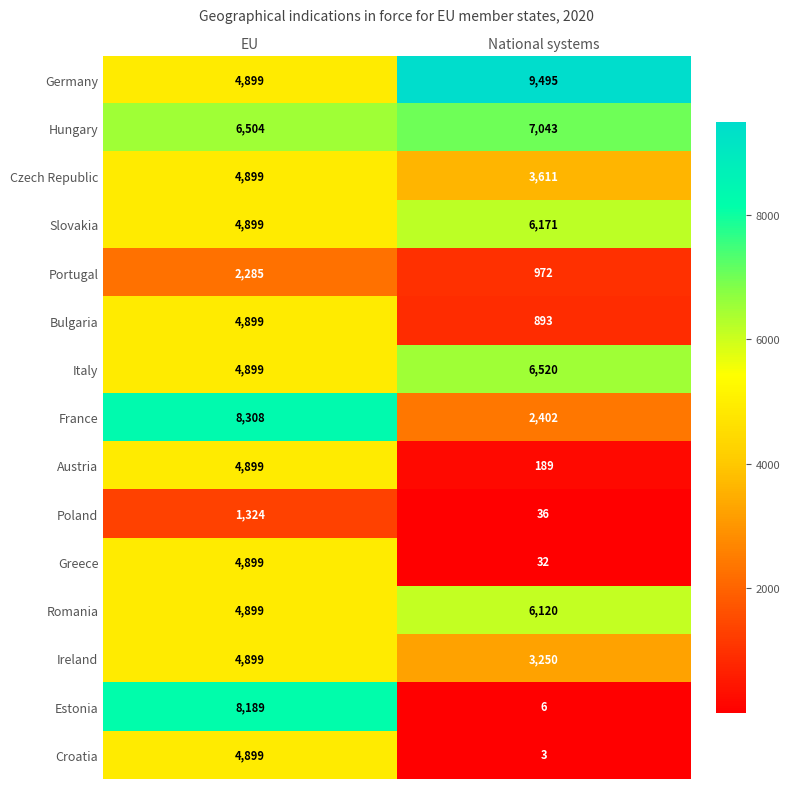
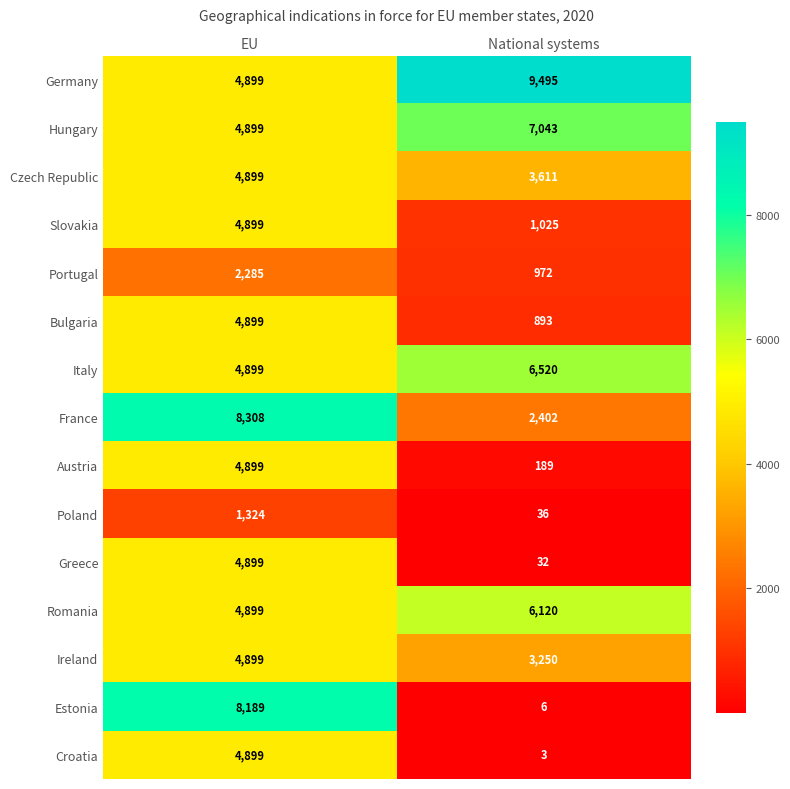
  {
    "Germany": {
      "EU": "4,899",
      "National systems": "9,495"
    },
    "Hungary": {
-     "EU": "6,504",
+     "EU": "4,899",
      "National systems": "7,043"
    },
    "Czech Republic": {
      "EU": "4,899",
      "National systems": "3,611"
    },
    "Slovakia": {
      "EU": "4,899",
-     "National systems": "6,171"
+     "National systems": "1,025"
    },
    "Portugal": {
      "EU": "2,285",
      "National systems": "972"
    },
    "Bulgaria": {
      "EU": "4,899",
      "National systems": "893"
    },
    "Italy": {
      "EU": "4,899",
      "National systems": "6,520"
    },
    "France": {
      "EU": "8,308",
      "National systems": "2,402"
    },
    "Austria": {
      "EU": "4,899",
      "National systems": "189"
    },
    "Poland": {
      "EU": "1,324",
      "National systems": "36"
    },
    "Greece": {
      "EU": "4,899",
      "National systems": "32"
    },
    "Romania": {
      "EU": "4,899",
      "National systems": "6,120"
    },
    "Ireland": {
      "EU": "4,899",
      "National systems": "3,250"
    },
    "Estonia": {
      "EU": "8,189",
      "National systems": "6"
    },
    "Croatia": {
      "EU": "4,899",
      "National systems": "3"
    }
  }
